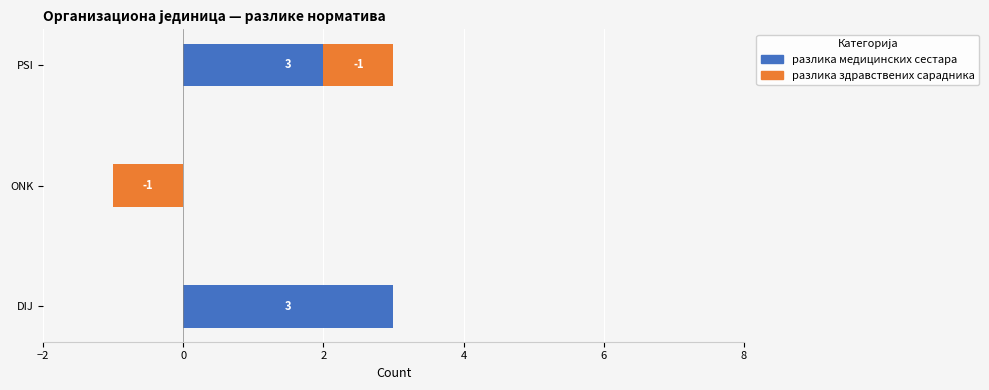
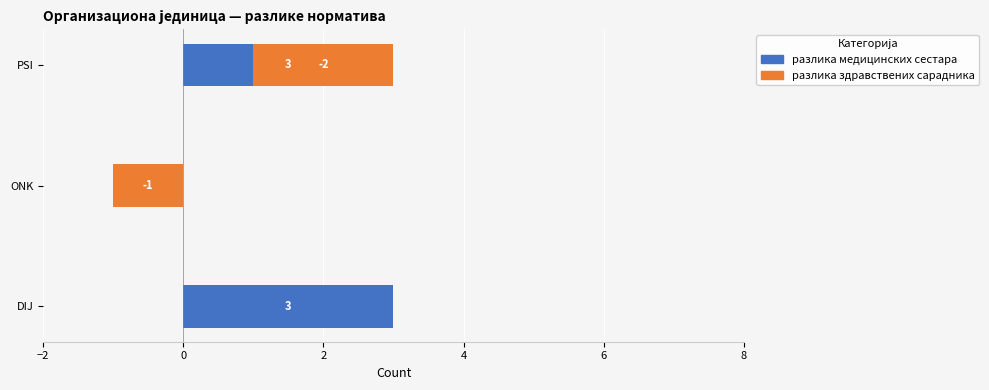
  {
    "разлика медицинских сестара": {
      "PSI": 3,
      "DIJ": 3
    },
    "разлика здравствених сарадника": {
-     "PSI": -1,
+     "PSI": -2,
      "ONK": -1
    }
  }
